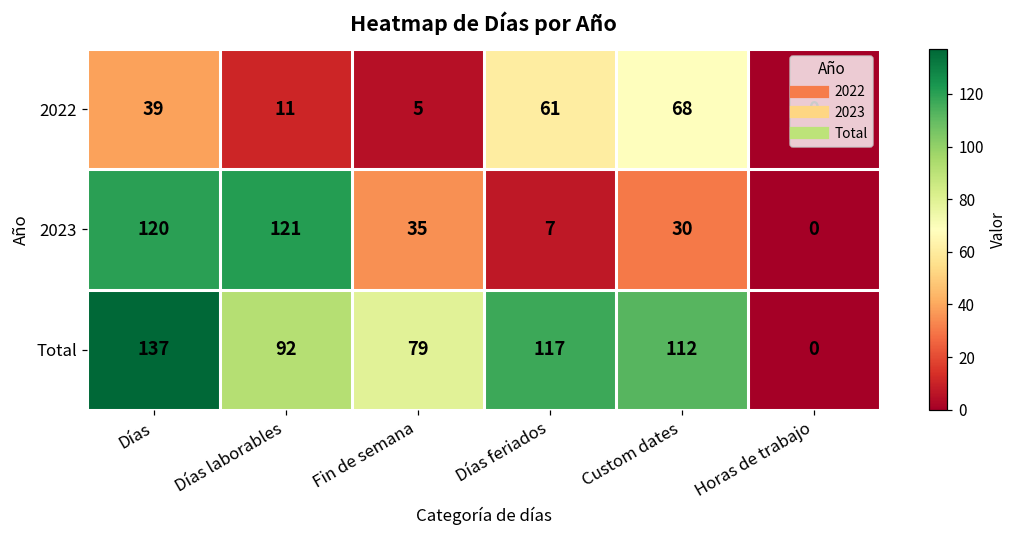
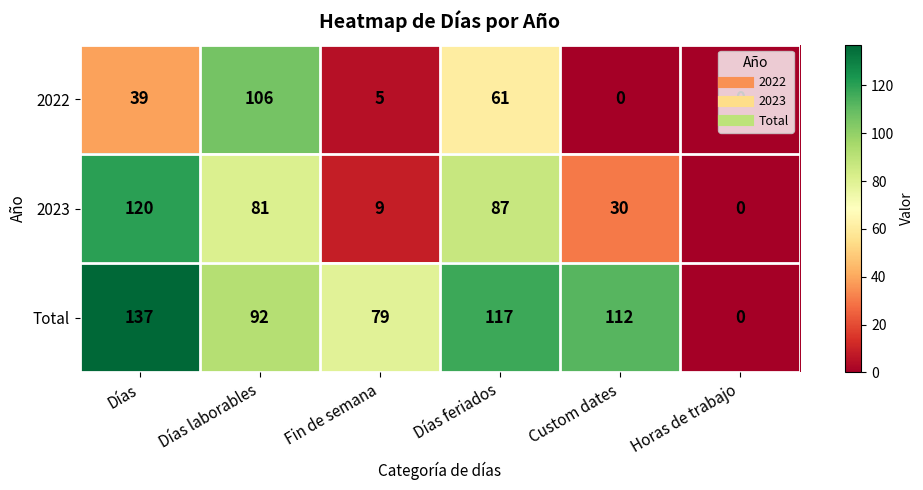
  {
    "2022": {
      "Días": 39,
-     "Días laborables": 11,
+     "Días laborables": 106,
      "Fin de semana": 5,
      "Días feriados": 61,
-     "Custom dates": 68
+     "Custom dates": 0
    },
    "2023": {
      "Días": 120,
-     "Días laborables": 121,
-     "Fin de semana": 35,
-     "Días feriados": 7,
+     "Días laborables": 81,
+     "Fin de semana": 9,
+     "Días feriados": 87,
      "Custom dates": 30,
      "Horas de trabajo": 0
    },
    "Total": {
      "Días": 137,
      "Días laborables": 92,
      "Fin de semana": 79,
      "Días feriados": 117,
      "Custom dates": 112,
      "Horas de trabajo": 0
    }
  }
